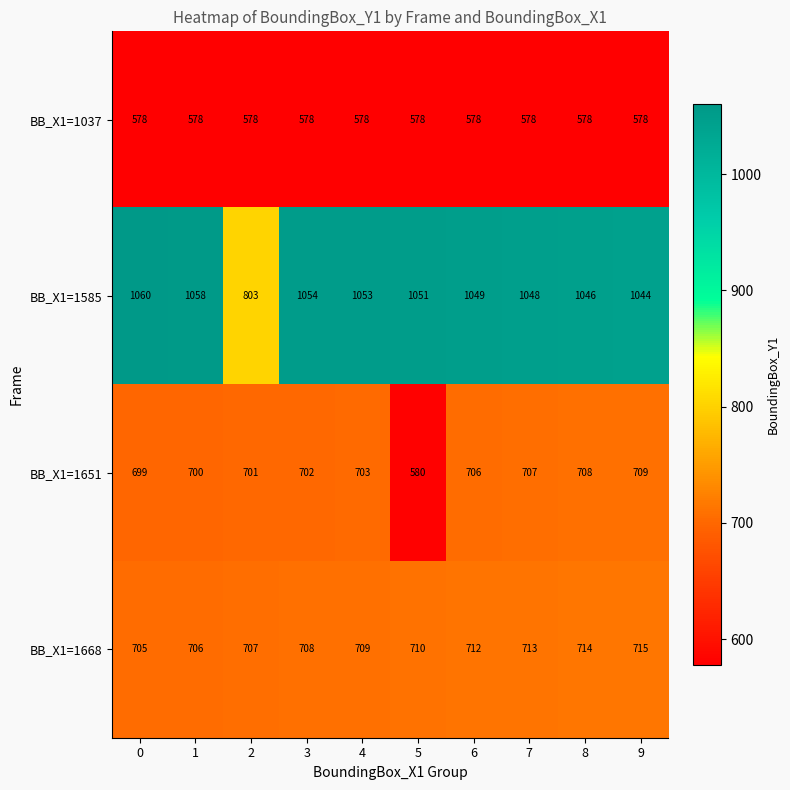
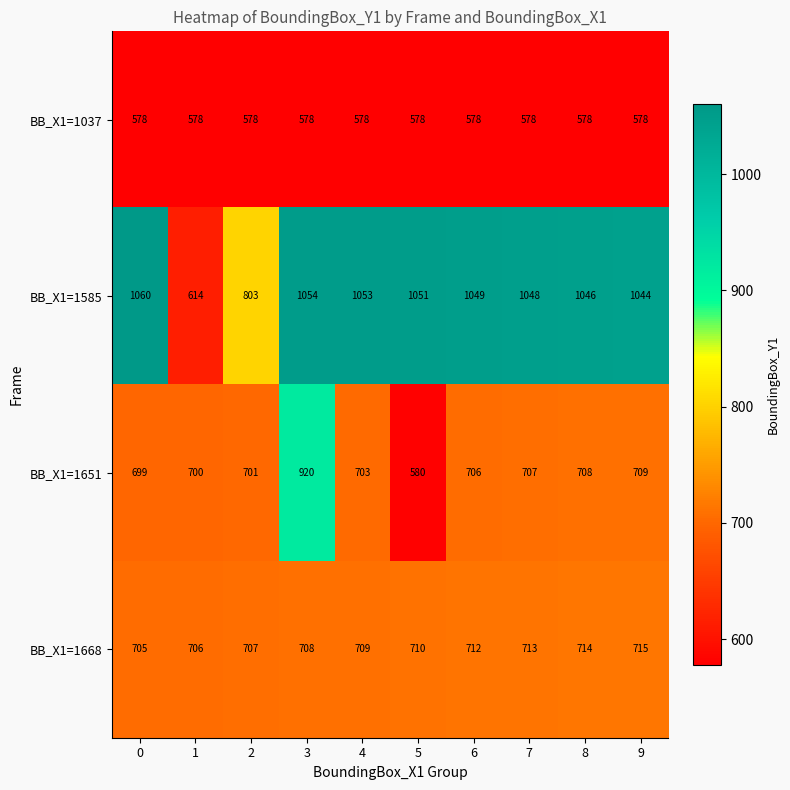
  {
    "BB_X1=1037": {
      "0": 578,
      "1": 578,
      "2": 578,
      "3": 578,
      "4": 578,
      "5": 578,
      "6": 578,
      "7": 578,
      "8": 578,
      "9": 578
    },
    "BB_X1=1585": {
      "0": 1060,
-     "1": 1058,
+     "1": 614,
      "2": 803,
      "3": 1054,
      "4": 1053,
      "5": 1051,
      "6": 1049,
      "7": 1048,
      "8": 1046,
      "9": 1044
    },
    "BB_X1=1651": {
      "0": 699,
      "1": 700,
      "2": 701,
-     "3": 702,
+     "3": 920,
      "4": 703,
      "5": 580,
      "6": 706,
      "7": 707,
      "8": 708,
      "9": 709
    },
    "BB_X1=1668": {
      "0": 705,
      "1": 706,
      "2": 707,
      "3": 708,
      "4": 709,
      "5": 710,
      "6": 712,
      "7": 713,
      "8": 714,
      "9": 715
    }
  }
